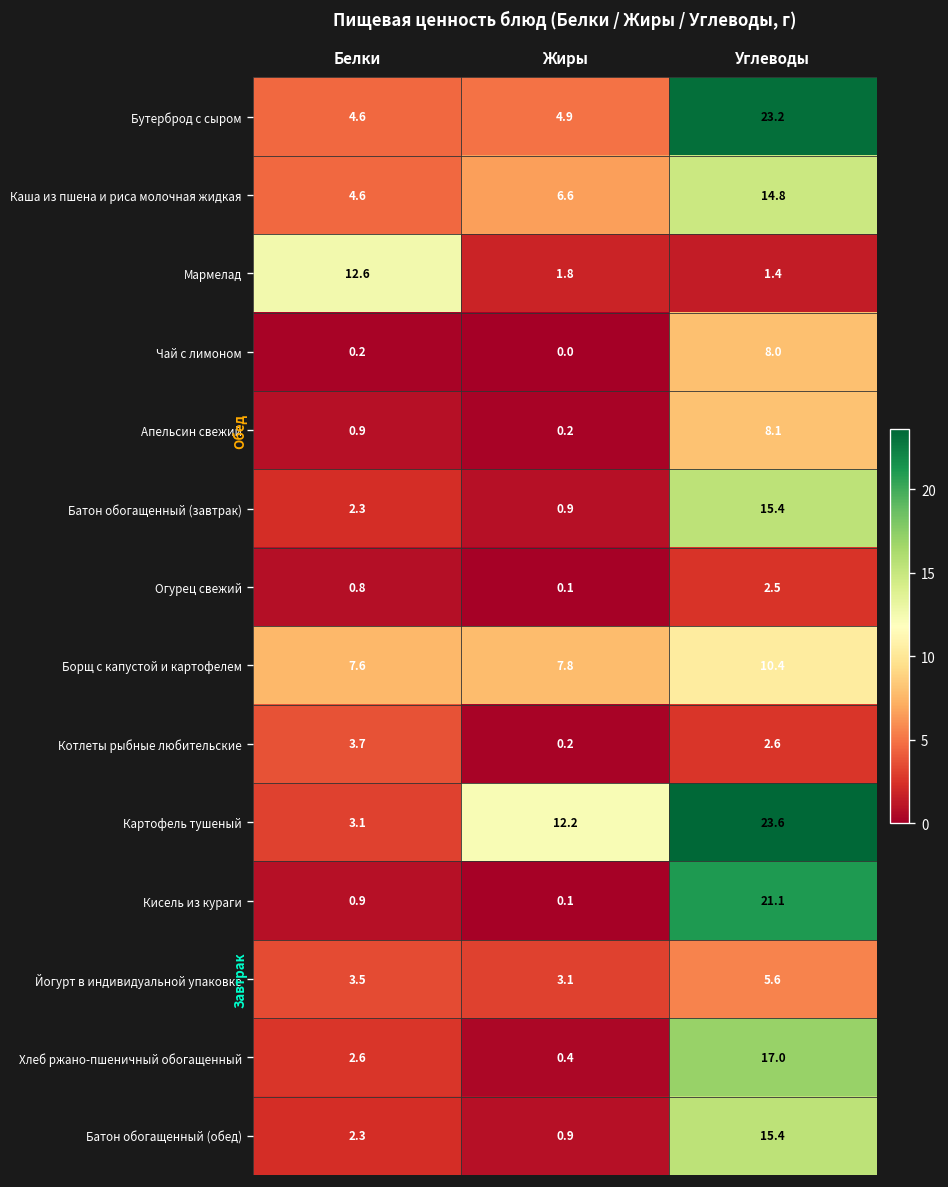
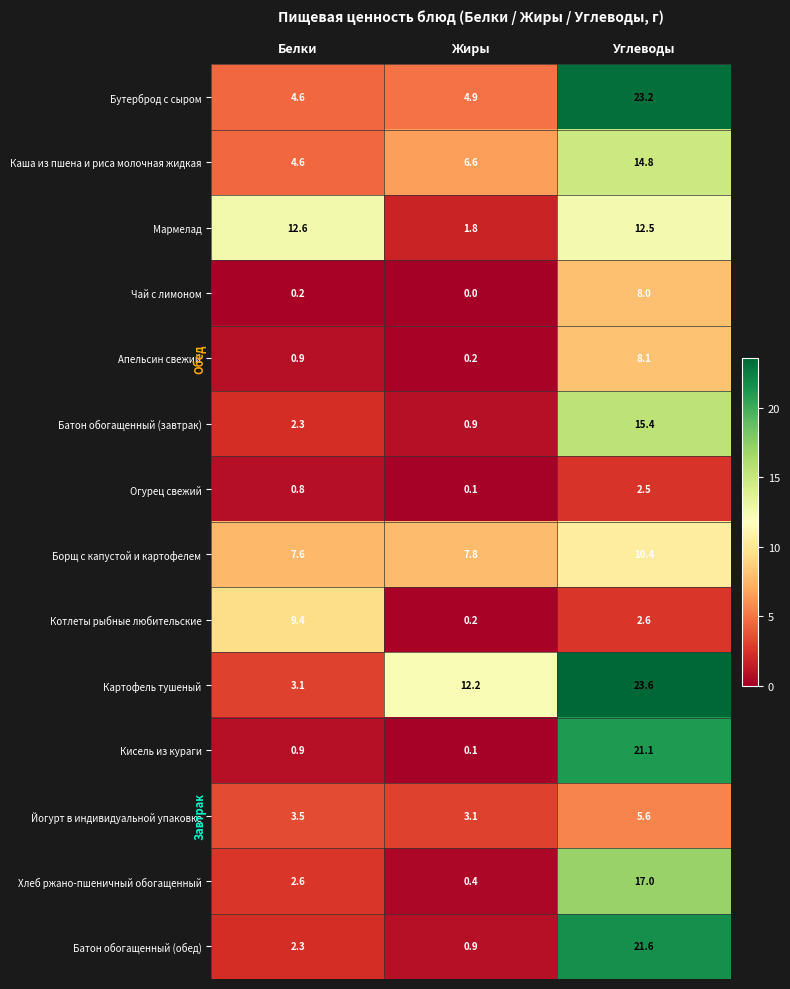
  {
    "Бутерброд с сыром": {
      "Белки": 4.6,
      "Жиры": 4.9,
      "Углеводы": 23.2
    },
    "Каша из пшена и риса молочная жидкая": {
      "Белки": 4.6,
      "Жиры": 6.6,
      "Углеводы": 14.8
    },
    "Мармелад": {
      "Белки": 12.6,
      "Жиры": 1.8,
-     "Углеводы": 1.4
+     "Углеводы": 12.5
    },
    "Чай с лимоном": {
      "Белки": 0.2,
      "Жиры": 0.0,
      "Углеводы": 8.0
    },
    "Апельсин свежий": {
      "Белки": 0.9,
      "Жиры": 0.2,
      "Углеводы": 8.1
    },
    "Батон обогащенный (завтрак)": {
      "Белки": 2.3,
      "Жиры": 0.9,
      "Углеводы": 15.4
    },
    "Огурец свежий": {
      "Белки": 0.8,
      "Жиры": 0.1,
      "Углеводы": 2.5
    },
    "Борщ с капустой и картофелем": {
      "Белки": 7.6,
      "Жиры": 7.8,
      "Углеводы": 10.4
    },
    "Котлеты рыбные любительские": {
-     "Белки": 3.7,
+     "Белки": 9.4,
      "Жиры": 0.2,
      "Углеводы": 2.6
    },
    "Картофель тушеный": {
      "Белки": 3.1,
      "Жиры": 12.2,
      "Углеводы": 23.6
    },
    "Кисель из кураги": {
      "Белки": 0.9,
      "Жиры": 0.1,
      "Углеводы": 21.1
    },
    "Йогурт в индивидуальной упаковке": {
      "Белки": 3.5,
      "Жиры": 3.1,
      "Углеводы": 5.6
    },
    "Хлеб ржано-пшеничный обогащенный": {
      "Белки": 2.6,
      "Жиры": 0.4,
      "Углеводы": 17.0
    },
    "Батон обогащенный (обед)": {
      "Белки": 2.3,
      "Жиры": 0.9,
-     "Углеводы": 15.4
+     "Углеводы": 21.6
    }
  }
